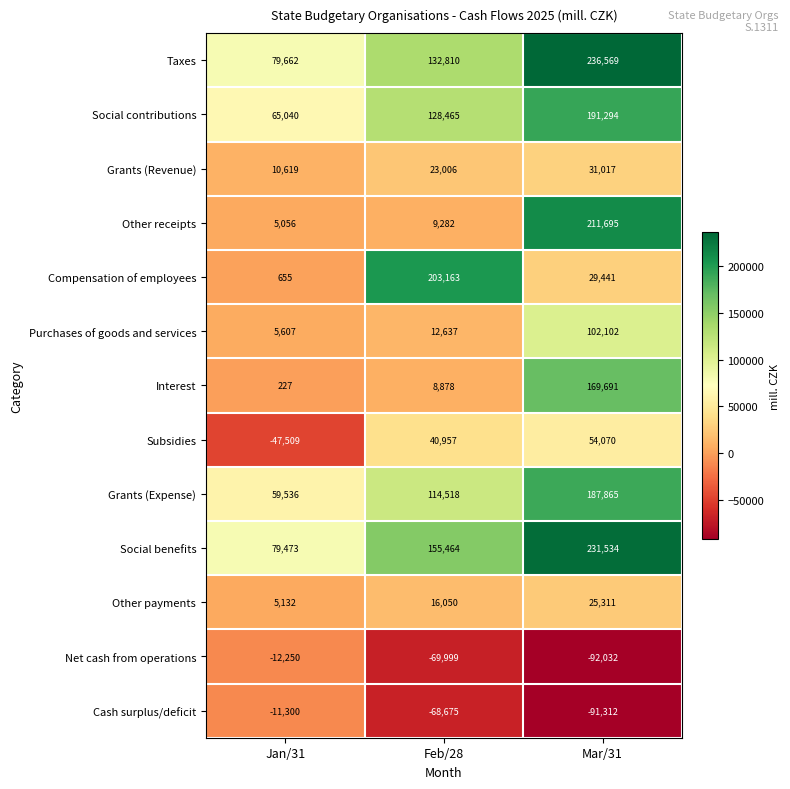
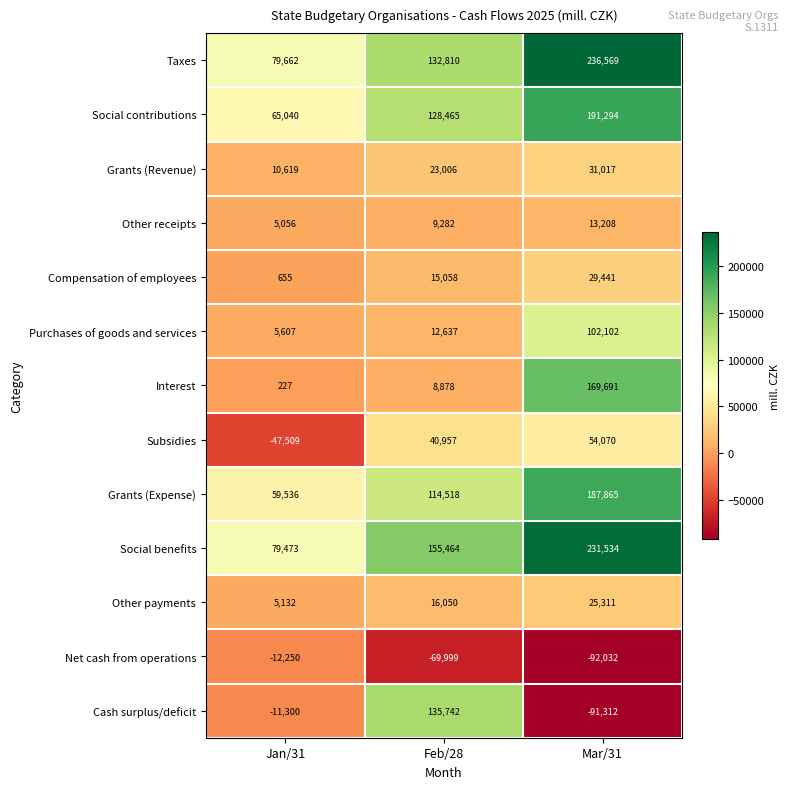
  {
    "Taxes": {
      "Jan/31": "79,662",
      "Feb/28": "132,810",
      "Mar/31": "236,569"
    },
    "Social contributions": {
      "Jan/31": "65,040",
      "Feb/28": "128,465",
      "Mar/31": "191,294"
    },
    "Grants (Revenue)": {
      "Jan/31": "10,619",
      "Feb/28": "23,006",
      "Mar/31": "31,017"
    },
    "Other receipts": {
      "Jan/31": "5,056",
      "Feb/28": "9,282",
-     "Mar/31": "211,695"
+     "Mar/31": "13,208"
    },
    "Compensation of employees": {
      "Jan/31": "655",
-     "Feb/28": "203,163",
+     "Feb/28": "15,058",
      "Mar/31": "29,441"
    },
    "Purchases of goods and services": {
      "Jan/31": "5,607",
      "Feb/28": "12,637",
      "Mar/31": "102,102"
    },
    "Interest": {
      "Jan/31": "227",
      "Feb/28": "8,878",
      "Mar/31": "169,691"
    },
    "Subsidies": {
      "Jan/31": "-47,509",
      "Feb/28": "40,957",
      "Mar/31": "54,070"
    },
    "Grants (Expense)": {
      "Jan/31": "59,536",
      "Feb/28": "114,518",
      "Mar/31": "187,865"
    },
    "Social benefits": {
      "Jan/31": "79,473",
      "Feb/28": "155,464",
      "Mar/31": "231,534"
    },
    "Other payments": {
      "Jan/31": "5,132",
      "Feb/28": "16,050",
      "Mar/31": "25,311"
    },
    "Net cash from operations": {
      "Jan/31": "-12,250",
      "Feb/28": "-69,999",
      "Mar/31": "-92,032"
    },
    "Cash surplus/deficit": {
      "Jan/31": "-11,300",
-     "Feb/28": "-68,675",
+     "Feb/28": "135,742",
      "Mar/31": "-91,312"
    }
  }
